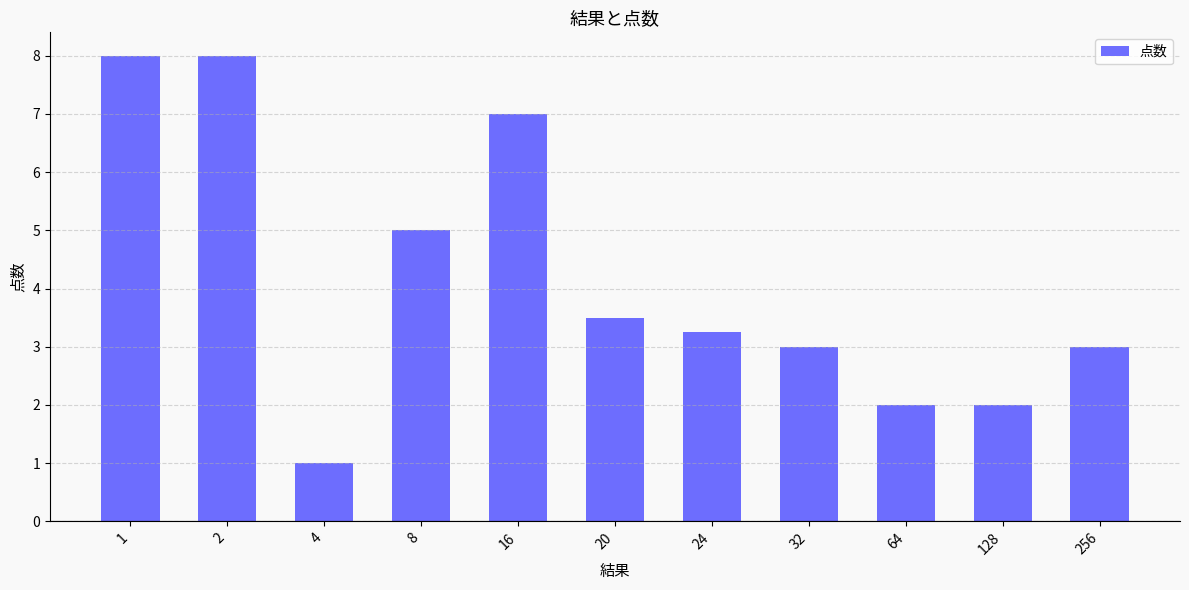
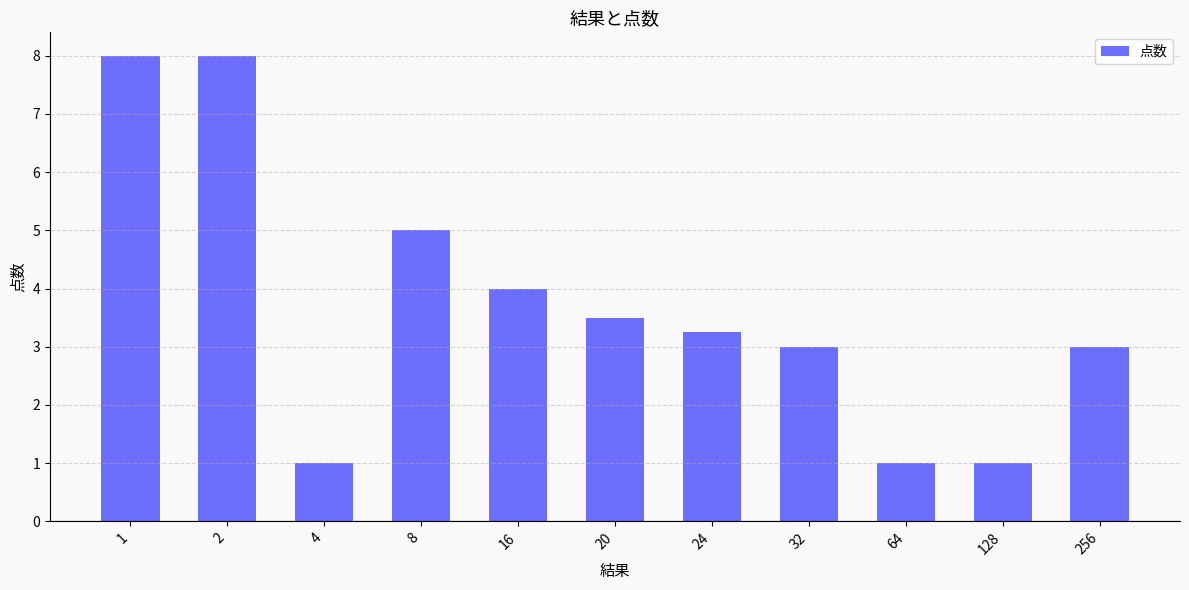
  {
    "1": 8,
    "2": 8,
    "4": 1,
    "8": 5,
-   "16": 7,
+   "16": 4,
    "20": 3.5,
    "24": 3.3,
    "32": 3,
-   "64": 2,
-   "128": 2,
+   "64": 1,
+   "128": 1,
    "256": 3
  }
